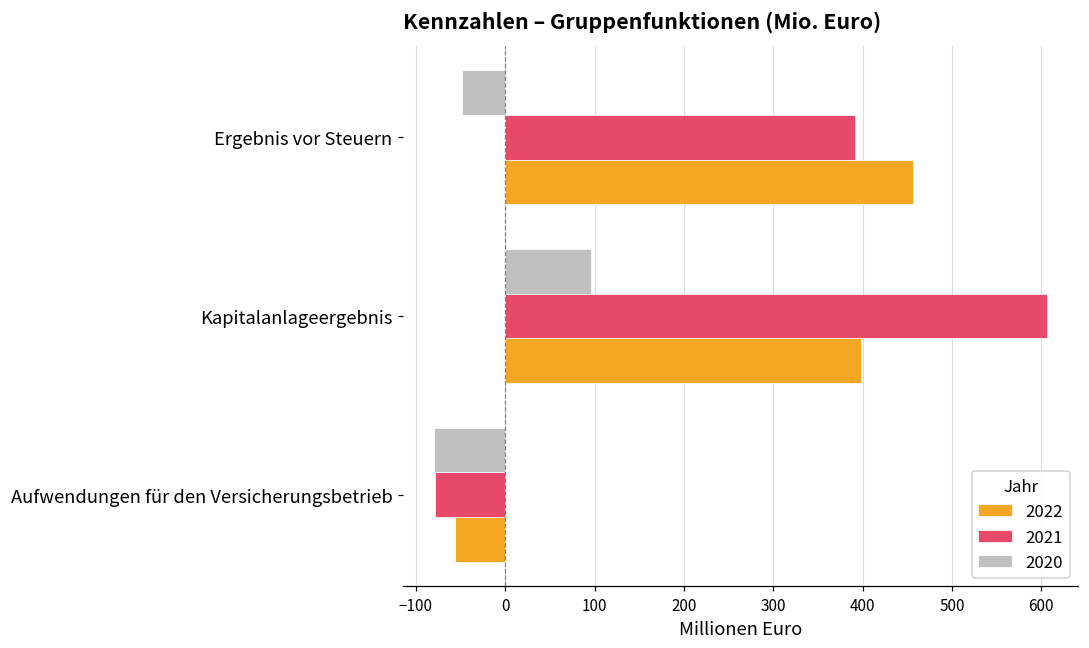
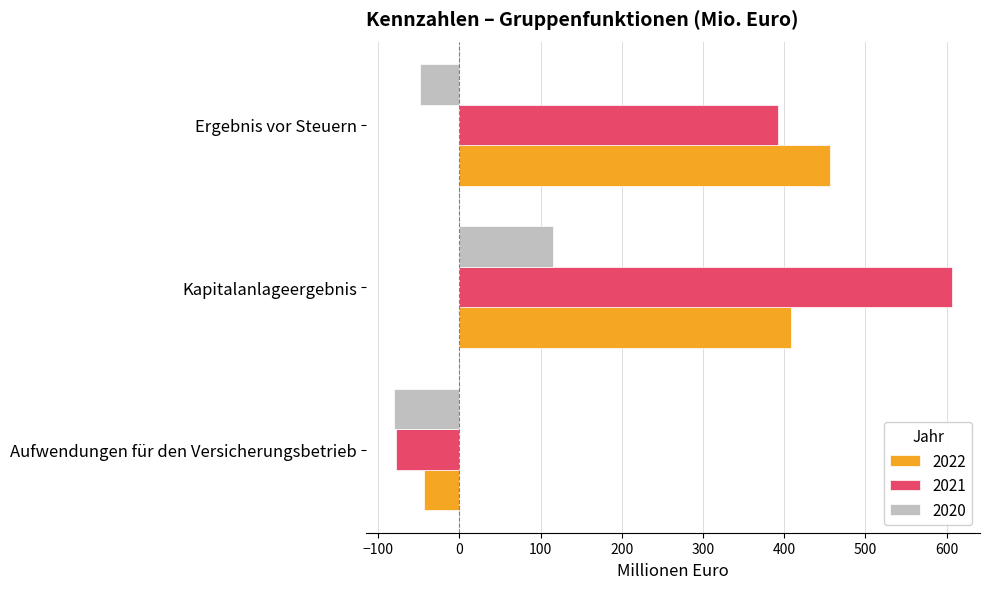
  {
    "2022": {
      "Ergebnis vor Steuern": 460,
-     "Kapitalanlageergebnis": 400,
-     "Aufwendungen für den Versicherungsbetrieb": -60
+     "Kapitalanlageergebnis": 410,
+     "Aufwendungen für den Versicherungsbetrieb": -40
    },
    "2021": {
      "Ergebnis vor Steuern": 390,
      "Kapitalanlageergebnis": 610,
      "Aufwendungen für den Versicherungsbetrieb": -80
    },
    "2020": {
      "Ergebnis vor Steuern": -50,
-     "Kapitalanlageergebnis": 100,
+     "Kapitalanlageergebnis": 120,
      "Aufwendungen für den Versicherungsbetrieb": -80
    }
  }
